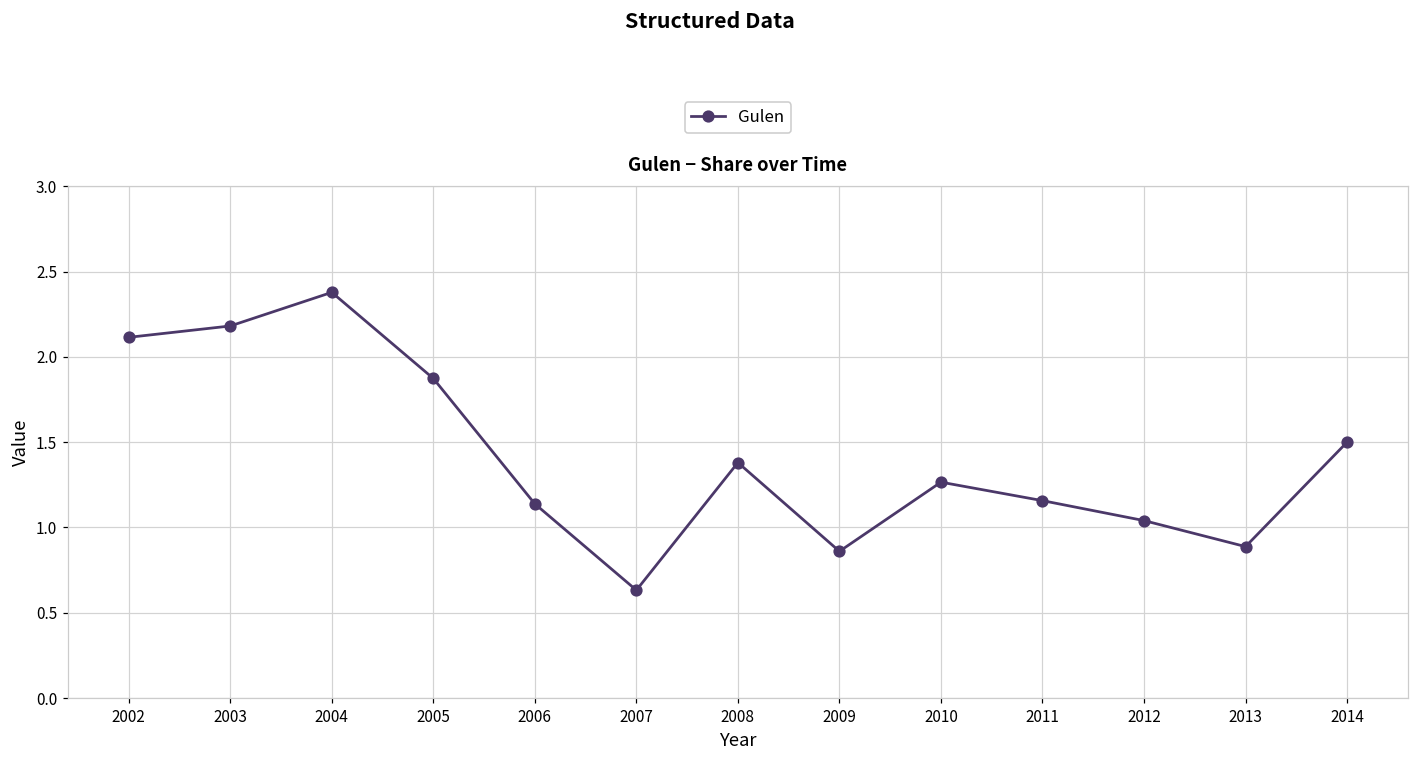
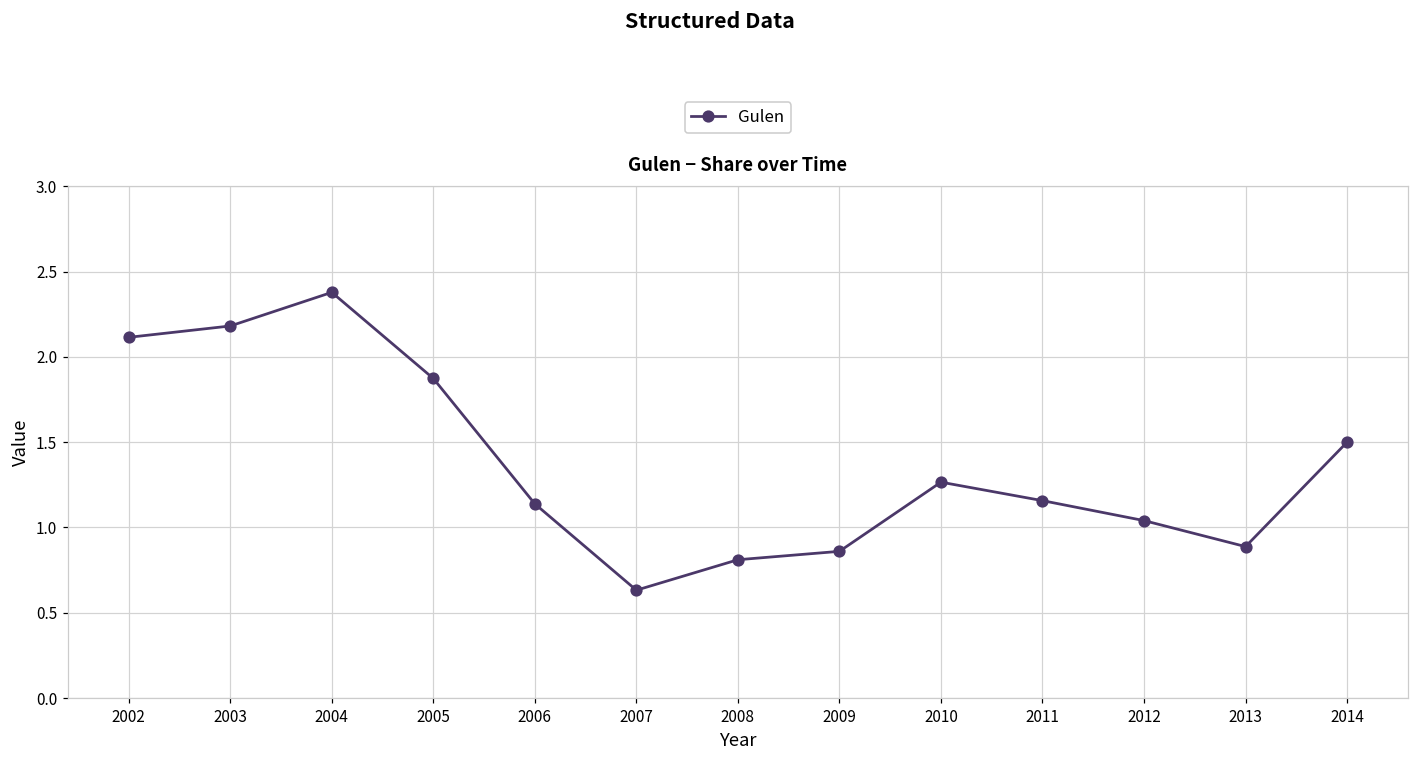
  {
    "2002": 2.11,
    "2003": 2.18,
    "2004": 2.38,
    "2005": 1.87,
    "2006": 1.14,
    "2007": 0.63,
-   "2008": 1.38,
+   "2008": 0.81,
    "2009": 0.86,
    "2010": 1.27,
    "2011": 1.16,
    "2012": 1.04,
    "2013": 0.89,
    "2014": 1.50
  }
